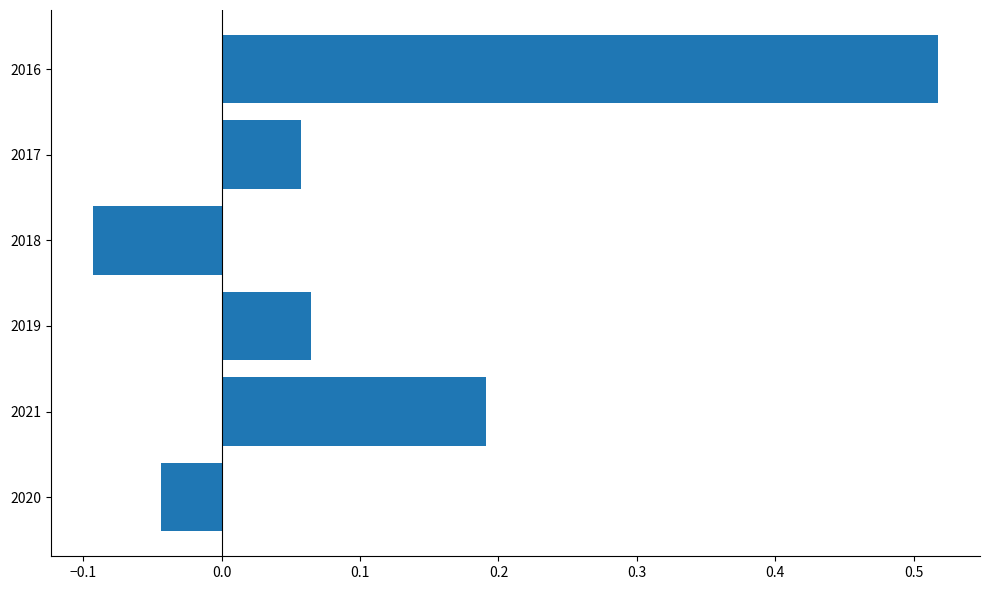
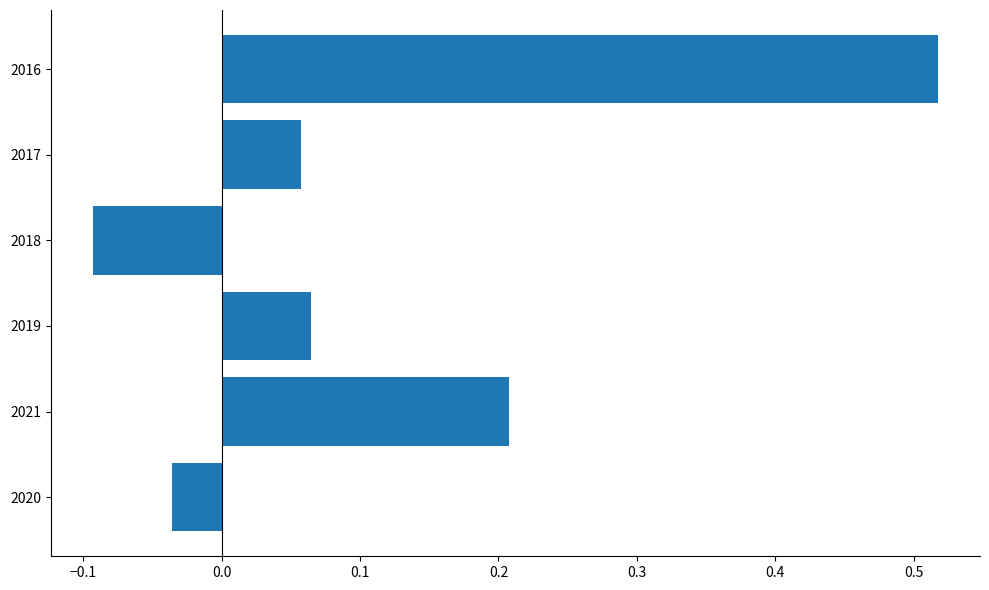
  {
    "2016": 0.517,
    "2017": 0.057,
    "2018": -0.093,
    "2019": 0.065,
-   "2021": 0.191,
-   "2020": -0.044
+   "2021": 0.208,
+   "2020": -0.035
  }
